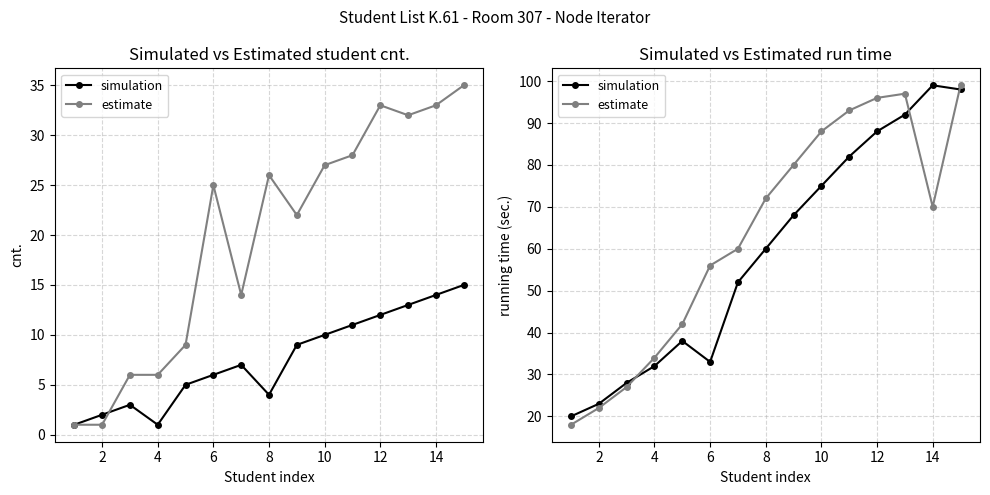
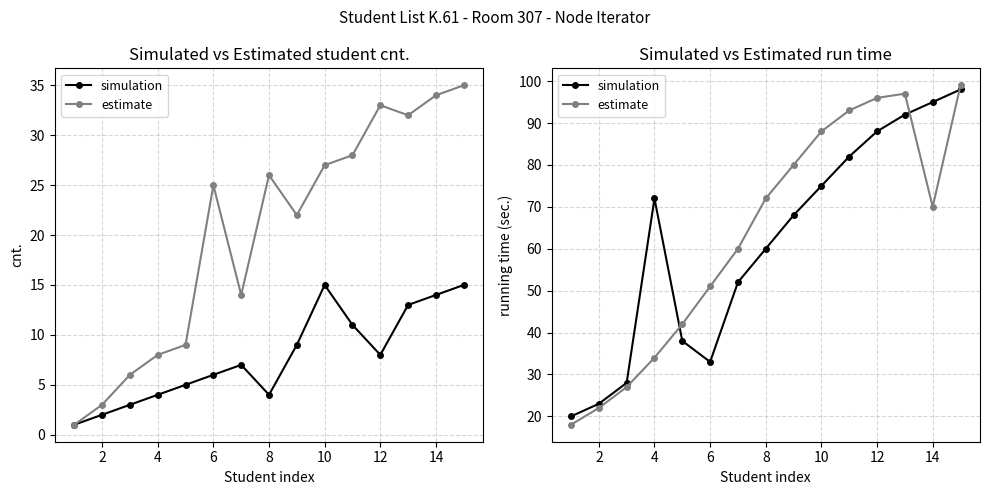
  {
    "Simulated vs Estimated student cnt.": {
      "simulation": {
        "2": 2,
-       "4": 1,
+       "4": 4,
        "6": 6,
        "8": 4,
-       "10": 10,
-       "12": 12,
+       "10": 15,
+       "12": 8,
        "14": 14
      },
      "estimate": {
-       "2": 1,
-       "4": 6,
+       "2": 3,
+       "4": 8,
        "6": 25,
        "8": 26,
        "10": 27,
        "12": 33,
-       "14": 33
+       "14": 34
      }
    },
    "Simulated vs Estimated run time": {
      "simulation": {
        "2": 23,
-       "4": 32,
+       "4": 72,
        "6": 33,
        "8": 60,
        "10": 75,
        "12": 88,
-       "14": 99
+       "14": 95
      },
      "estimate": {
        "2": 22,
        "4": 34,
-       "6": 56,
+       "6": 51,
        "8": 72,
        "10": 88,
        "12": 96,
        "14": 70
      }
    }
  }
